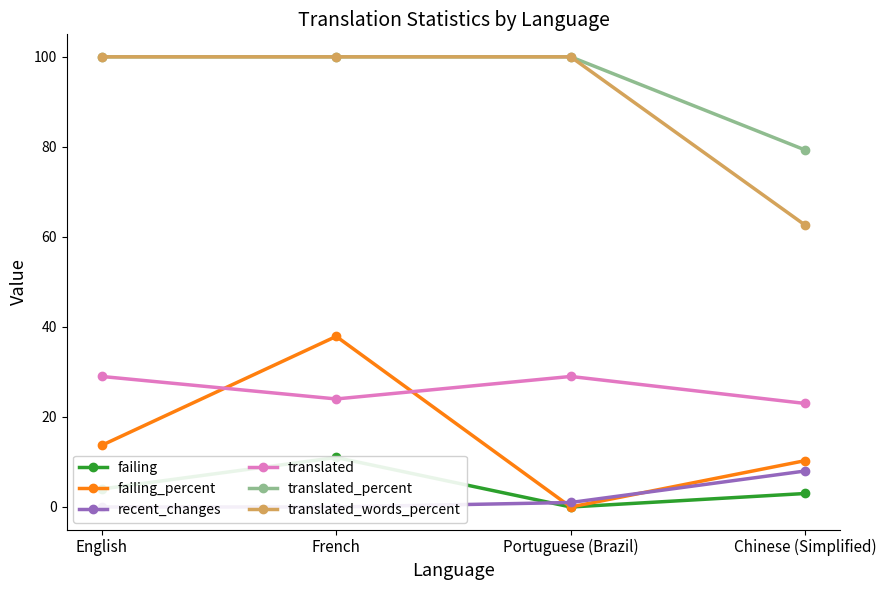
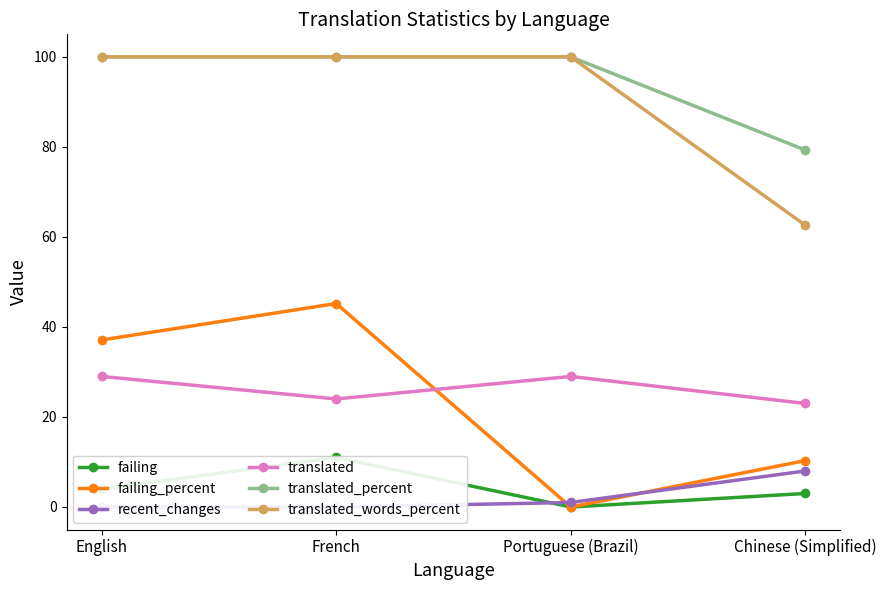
  {
    "failing": {
      "Chinese (Simplified)": 3
    },
    "failing_percent": {
-     "English": 14,
-     "French": 38,
+     "English": 37,
+     "French": 45,
      "Chinese (Simplified)": 10
    },
    "recent_changes": {
      "Portuguese (Brazil)": 1,
      "Chinese (Simplified)": 8
    },
    "translated": {
      "English": 29,
      "French": 24,
      "Portuguese (Brazil)": 29,
      "Chinese (Simplified)": 23
    },
    "translated_percent": {
      "Chinese (Simplified)": 79
    },
    "translated_words_percent": {
      "Chinese (Simplified)": 63
    }
  }
